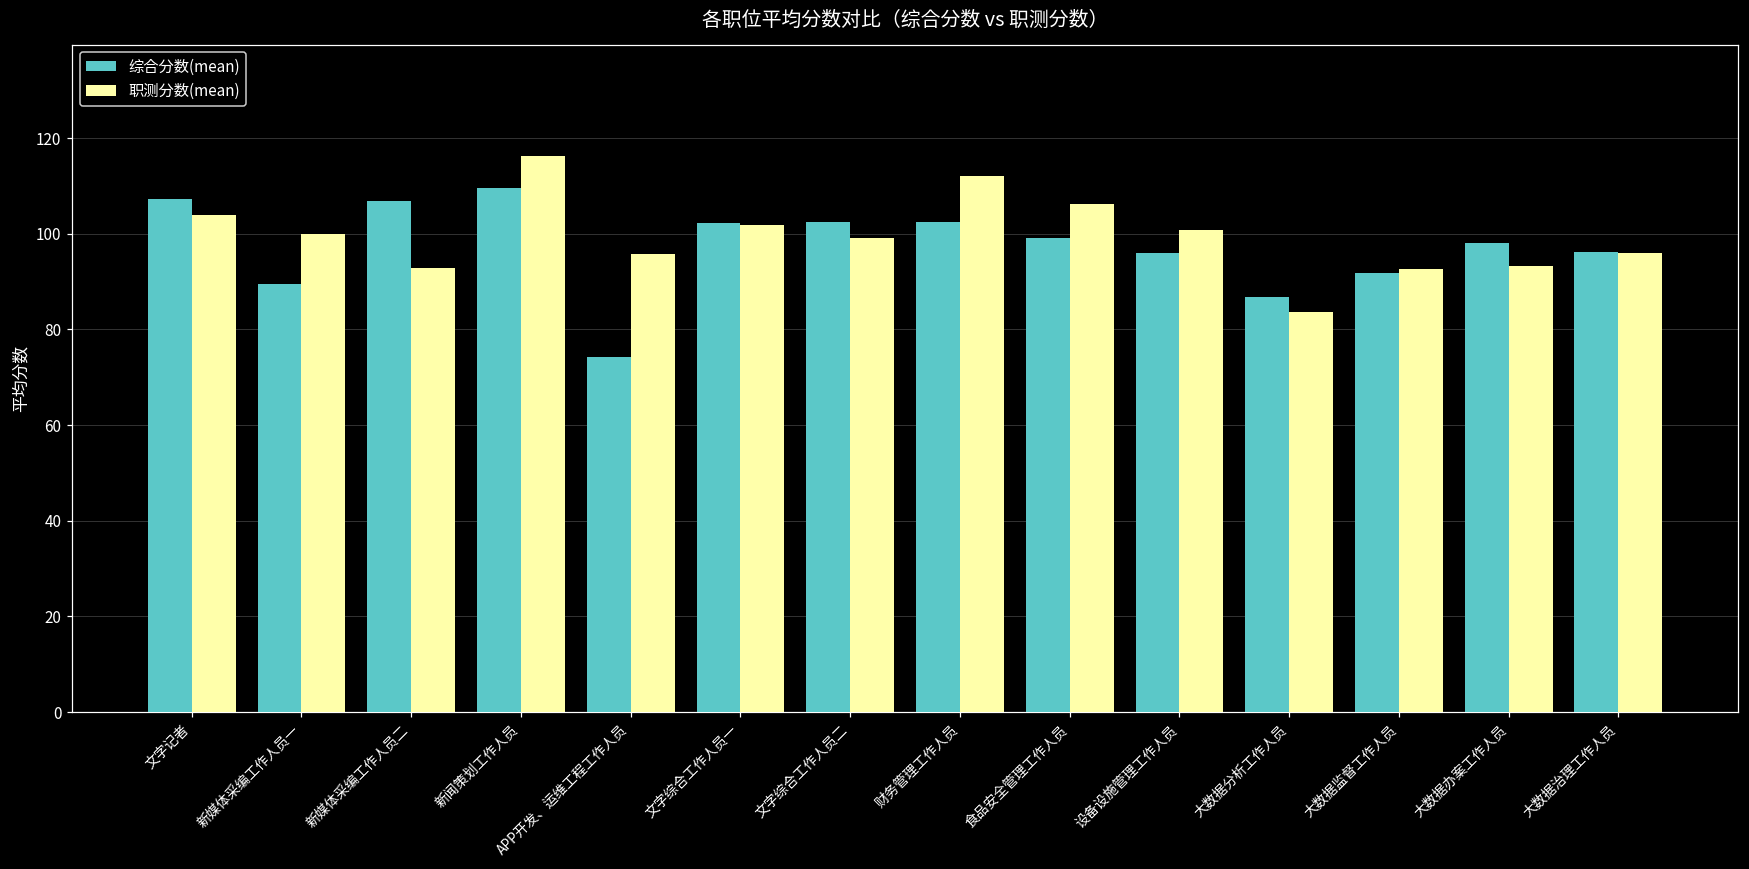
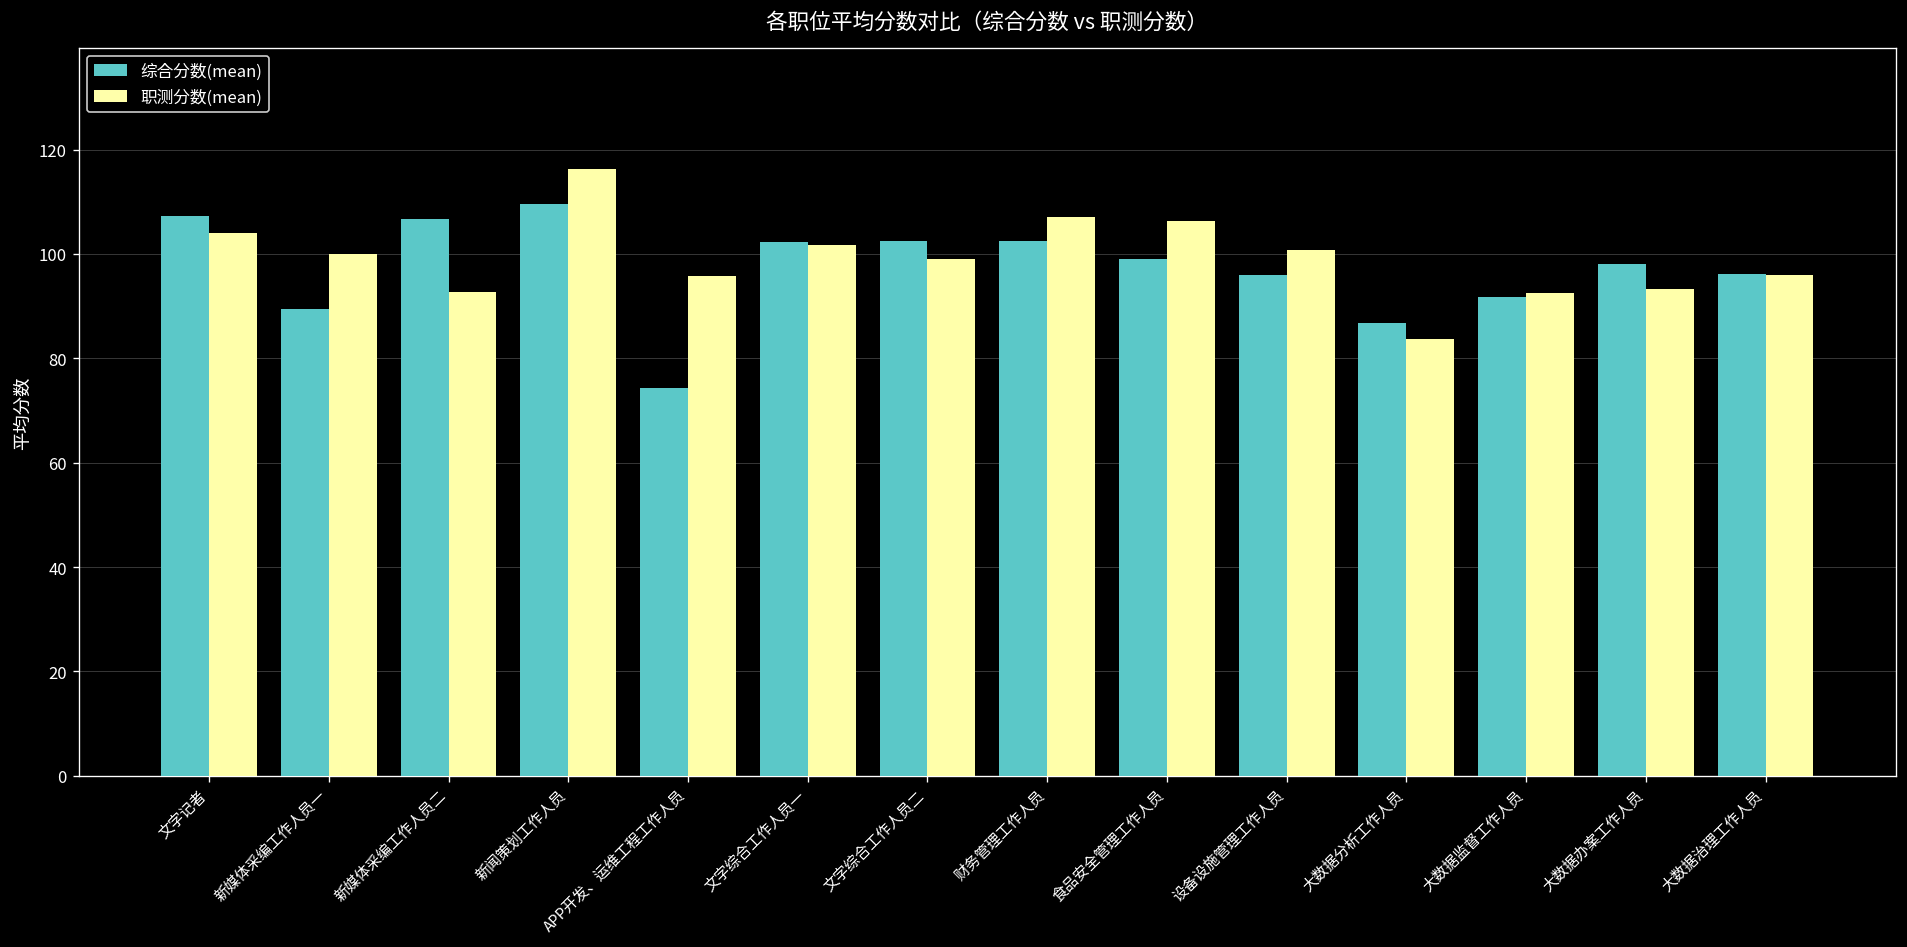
  {
    "综合分数(mean)": {
      "文字记者": 107,
      "新媒体采编工作人员一": 90,
      "新媒体采编工作人员二": 107,
      "新闻策划工作人员": 110,
      "APP开发、运维工程工作人员": 74,
      "文字综合工作人员一": 102,
      "文字综合工作人员二": 102,
      "财务管理工作人员": 103,
      "食品安全管理工作人员": 99,
      "设备设施管理工作人员": 96,
      "大数据分析工作人员": 87,
      "大数据监督工作人员": 92,
      "大数据办案工作人员": 98,
      "大数据治理工作人员": 96
    },
    "职测分数(mean)": {
      "文字记者": 104,
      "新媒体采编工作人员一": 100,
      "新媒体采编工作人员二": 93,
      "新闻策划工作人员": 116,
      "APP开发、运维工程工作人员": 96,
      "文字综合工作人员一": 102,
      "文字综合工作人员二": 99,
-     "财务管理工作人员": 112,
+     "财务管理工作人员": 107,
      "食品安全管理工作人员": 106,
      "设备设施管理工作人员": 101,
      "大数据分析工作人员": 84,
      "大数据监督工作人员": 93,
      "大数据办案工作人员": 93,
      "大数据治理工作人员": 96
    }
  }
